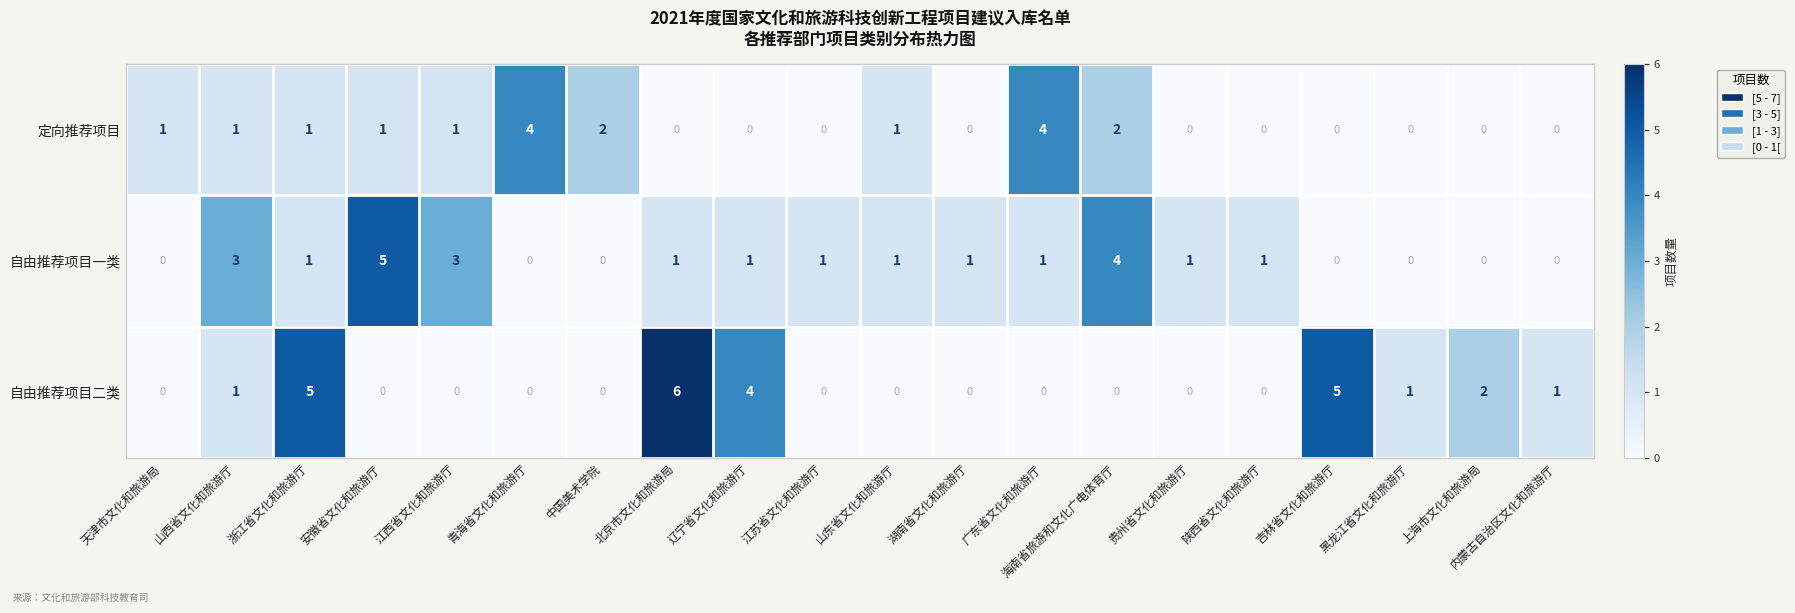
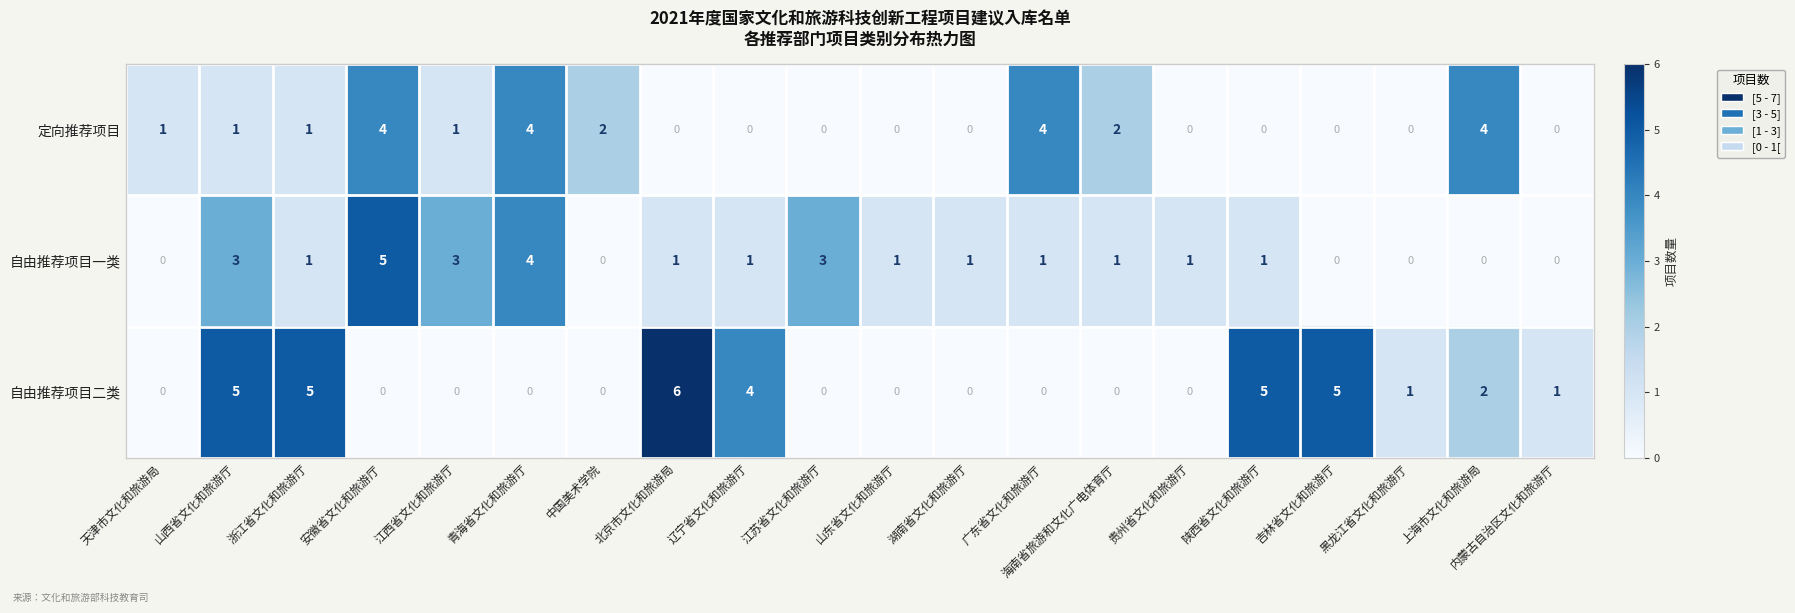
  {
    "定向推荐项目": {
      "天津市文化和旅游局": 1,
      "山西省文化和旅游厅": 1,
      "浙江省文化和旅游厅": 1,
-     "安徽省文化和旅游厅": 1,
+     "安徽省文化和旅游厅": 4,
      "江西省文化和旅游厅": 1,
      "青海省文化和旅游厅": 4,
      "中国美术学院": 2,
      "北京市文化和旅游局": 0,
      "辽宁省文化和旅游厅": 0,
      "江苏省文化和旅游厅": 0,
-     "山东省文化和旅游厅": 1,
+     "山东省文化和旅游厅": 0,
      "湖南省文化和旅游厅": 0,
      "广东省文化和旅游厅": 4,
      "海南省旅游和文化广电体育厅": 2,
      "贵州省文化和旅游厅": 0,
      "陕西省文化和旅游厅": 0,
      "吉林省文化和旅游厅": 0,
      "黑龙江省文化和旅游厅": 0,
-     "上海市文化和旅游局": 0,
+     "上海市文化和旅游局": 4,
      "内蒙古自治区文化和旅游厅": 0
    },
    "自由推荐项目一类": {
      "天津市文化和旅游局": 0,
      "山西省文化和旅游厅": 3,
      "浙江省文化和旅游厅": 1,
      "安徽省文化和旅游厅": 5,
      "江西省文化和旅游厅": 3,
-     "青海省文化和旅游厅": 0,
+     "青海省文化和旅游厅": 4,
      "中国美术学院": 0,
      "北京市文化和旅游局": 1,
      "辽宁省文化和旅游厅": 1,
-     "江苏省文化和旅游厅": 1,
+     "江苏省文化和旅游厅": 3,
      "山东省文化和旅游厅": 1,
      "湖南省文化和旅游厅": 1,
      "广东省文化和旅游厅": 1,
-     "海南省旅游和文化广电体育厅": 4,
+     "海南省旅游和文化广电体育厅": 1,
      "贵州省文化和旅游厅": 1,
      "陕西省文化和旅游厅": 1,
      "吉林省文化和旅游厅": 0,
      "黑龙江省文化和旅游厅": 0,
      "上海市文化和旅游局": 0,
      "内蒙古自治区文化和旅游厅": 0
    },
    "自由推荐项目二类": {
      "天津市文化和旅游局": 0,
-     "山西省文化和旅游厅": 1,
+     "山西省文化和旅游厅": 5,
      "浙江省文化和旅游厅": 5,
      "安徽省文化和旅游厅": 0,
      "江西省文化和旅游厅": 0,
      "青海省文化和旅游厅": 0,
      "中国美术学院": 0,
      "北京市文化和旅游局": 6,
      "辽宁省文化和旅游厅": 4,
      "江苏省文化和旅游厅": 0,
      "山东省文化和旅游厅": 0,
      "湖南省文化和旅游厅": 0,
      "广东省文化和旅游厅": 0,
      "海南省旅游和文化广电体育厅": 0,
      "贵州省文化和旅游厅": 0,
-     "陕西省文化和旅游厅": 0,
+     "陕西省文化和旅游厅": 5,
      "吉林省文化和旅游厅": 5,
      "黑龙江省文化和旅游厅": 1,
      "上海市文化和旅游局": 2,
      "内蒙古自治区文化和旅游厅": 1
    }
  }
